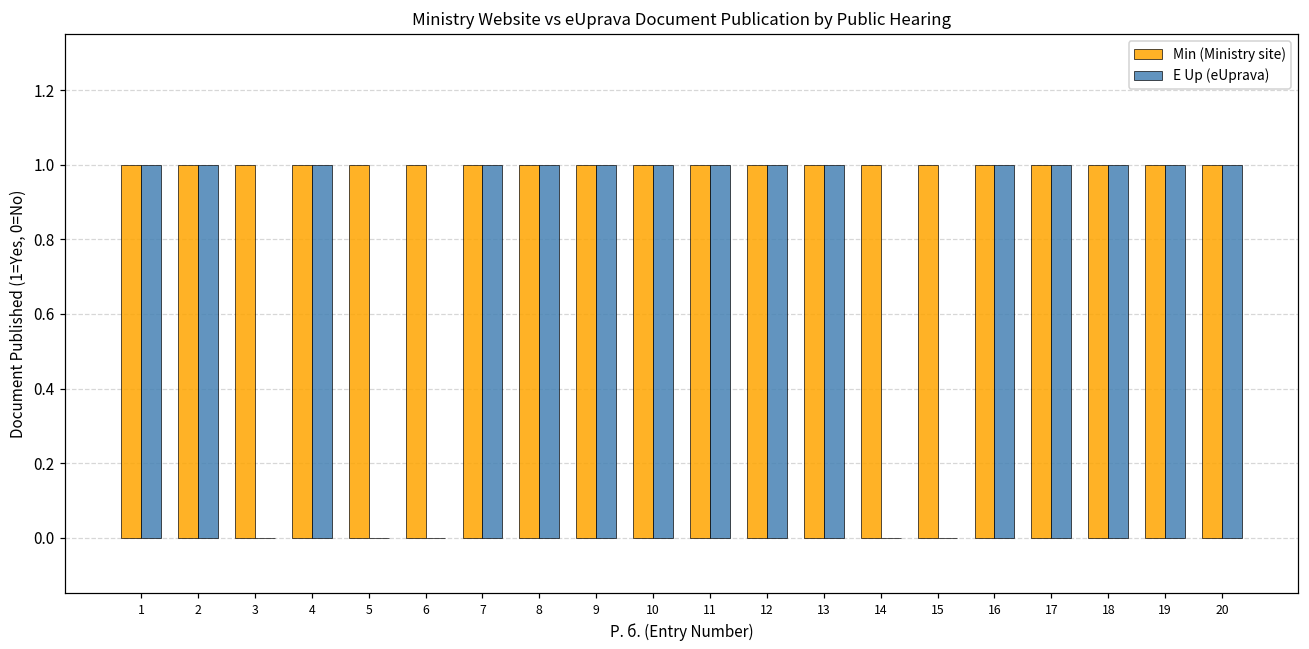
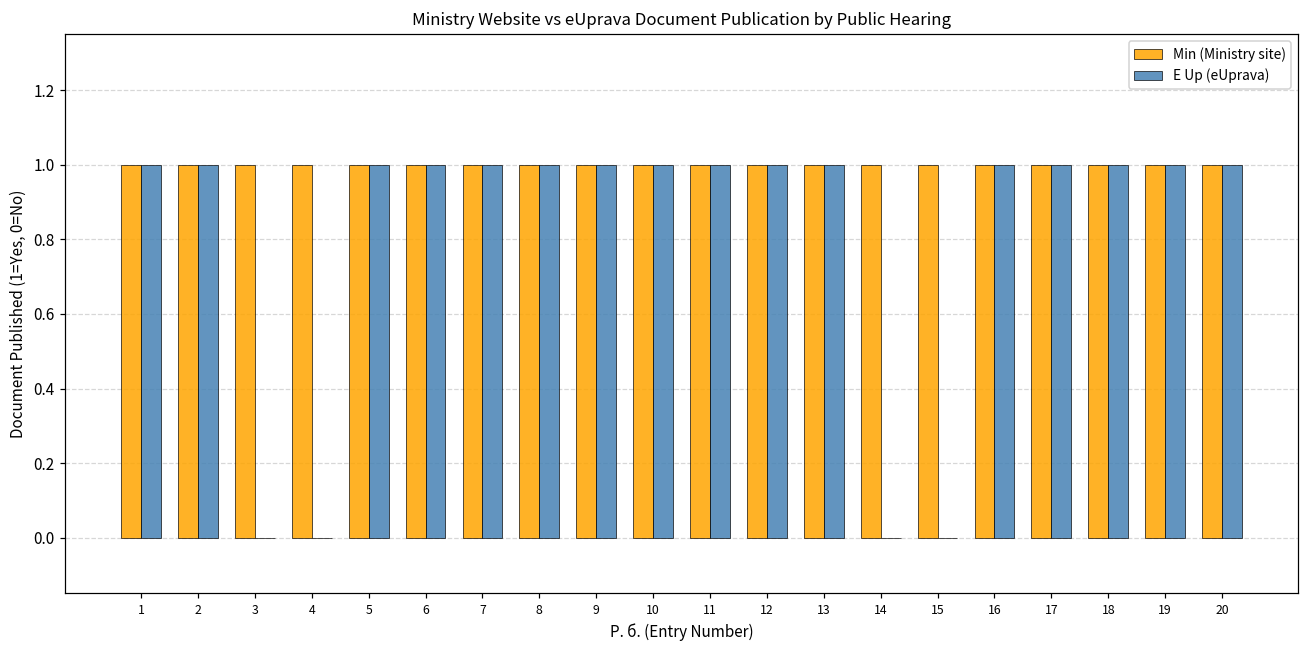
  {
    "Min (Ministry site)": {
      "1": 1,
      "2": 1,
      "3": 1,
      "4": 1,
      "5": 1,
      "6": 1,
      "7": 1,
      "8": 1,
      "9": 1,
      "10": 1,
      "11": 1,
      "12": 1,
      "13": 1,
      "14": 1,
      "15": 1,
      "16": 1,
      "17": 1,
      "18": 1,
      "19": 1,
      "20": 1
    },
    "E Up (eUprava)": {
      "1": 1,
      "2": 1,
      "3": 0,
-     "4": 1,
-     "5": 0,
-     "6": 0,
+     "4": 0,
+     "5": 1,
+     "6": 1,
      "7": 1,
      "8": 1,
      "9": 1,
      "10": 1,
      "11": 1,
      "12": 1,
      "13": 1,
      "14": 0,
      "15": 0,
      "16": 1,
      "17": 1,
      "18": 1,
      "19": 1,
      "20": 1
    }
  }
